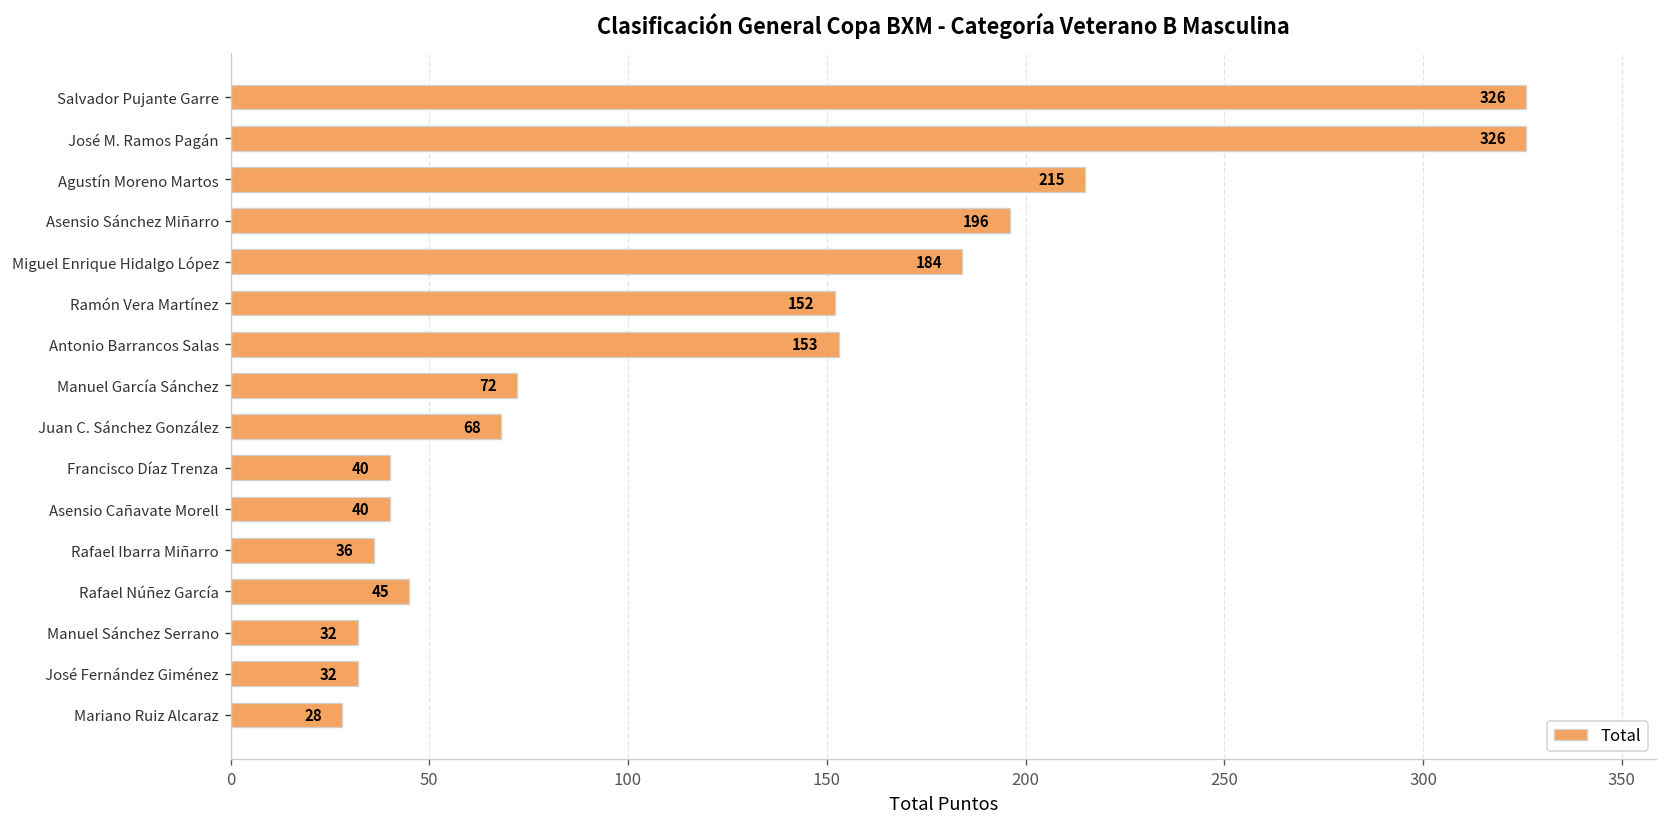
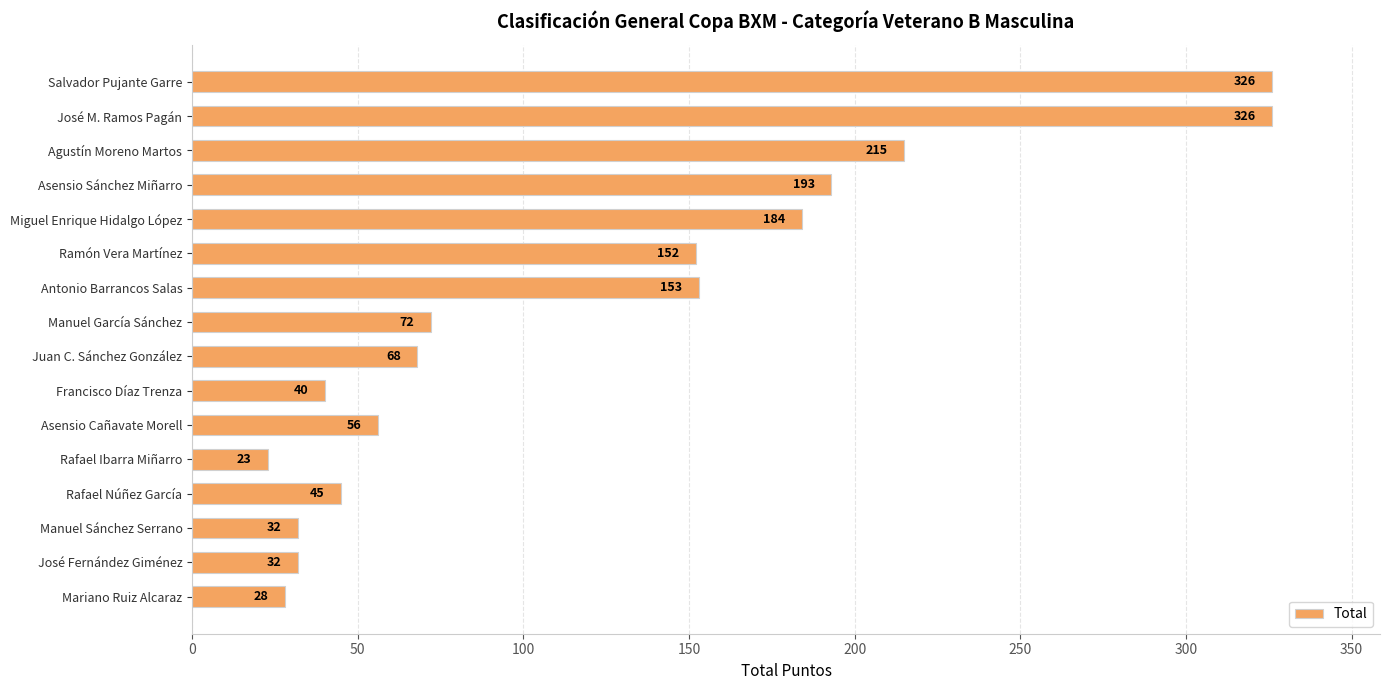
  {
    "Salvador Pujante Garre": 326,
    "José M. Ramos Pagán": 326,
    "Agustín Moreno Martos": 215,
-   "Asensio Sánchez Miñarro": 196,
+   "Asensio Sánchez Miñarro": 193,
    "Miguel Enrique Hidalgo López": 184,
    "Ramón Vera Martínez": 152,
    "Antonio Barrancos Salas": 153,
    "Manuel García Sánchez": 72,
    "Juan C. Sánchez González": 68,
    "Francisco Díaz Trenza": 40,
-   "Asensio Cañavate Morell": 40,
-   "Rafael Ibarra Miñarro": 36,
+   "Asensio Cañavate Morell": 56,
+   "Rafael Ibarra Miñarro": 23,
    "Rafael Núñez García": 45,
    "Manuel Sánchez Serrano": 32,
    "José Fernández Giménez": 32,
    "Mariano Ruiz Alcaraz": 28
  }
